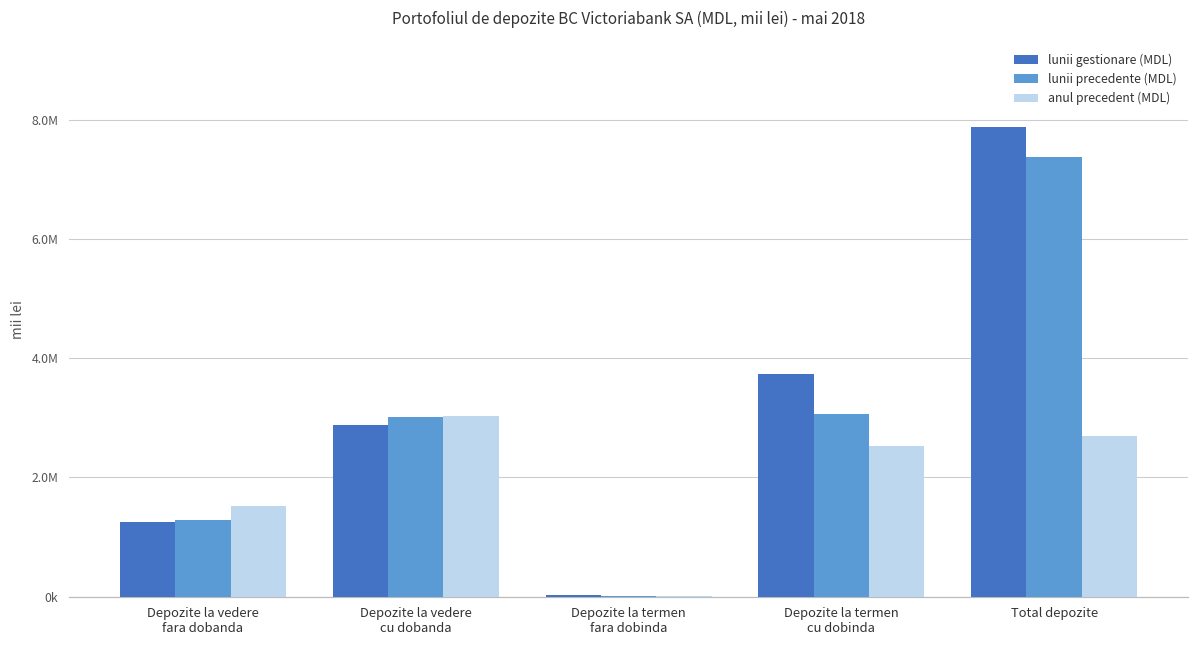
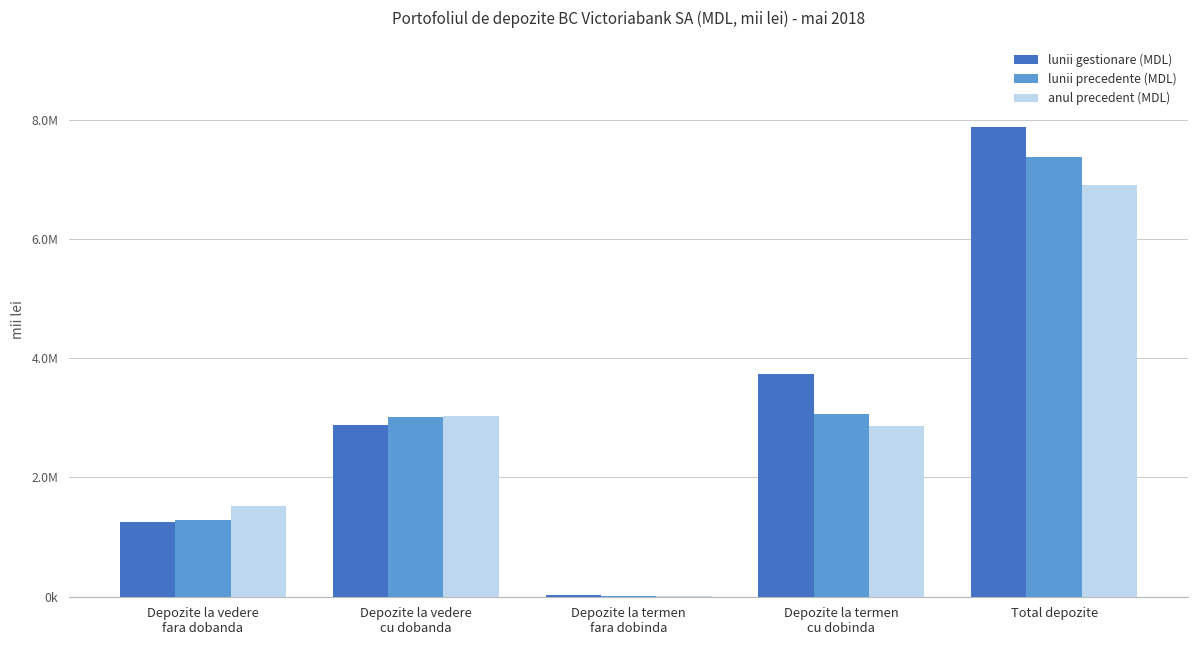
  {
    "anul precedent (MDL)": {
      "Depozite la vedere fara dobanda": 1500000,
      "Depozite la vedere cu dobanda": 3000000,
-     "Depozite la termen cu dobinda": 2500000,
-     "Total depozite": 2700000
+     "Depozite la termen cu dobinda": 2900000,
+     "Total depozite": 6900000
    }
  }
